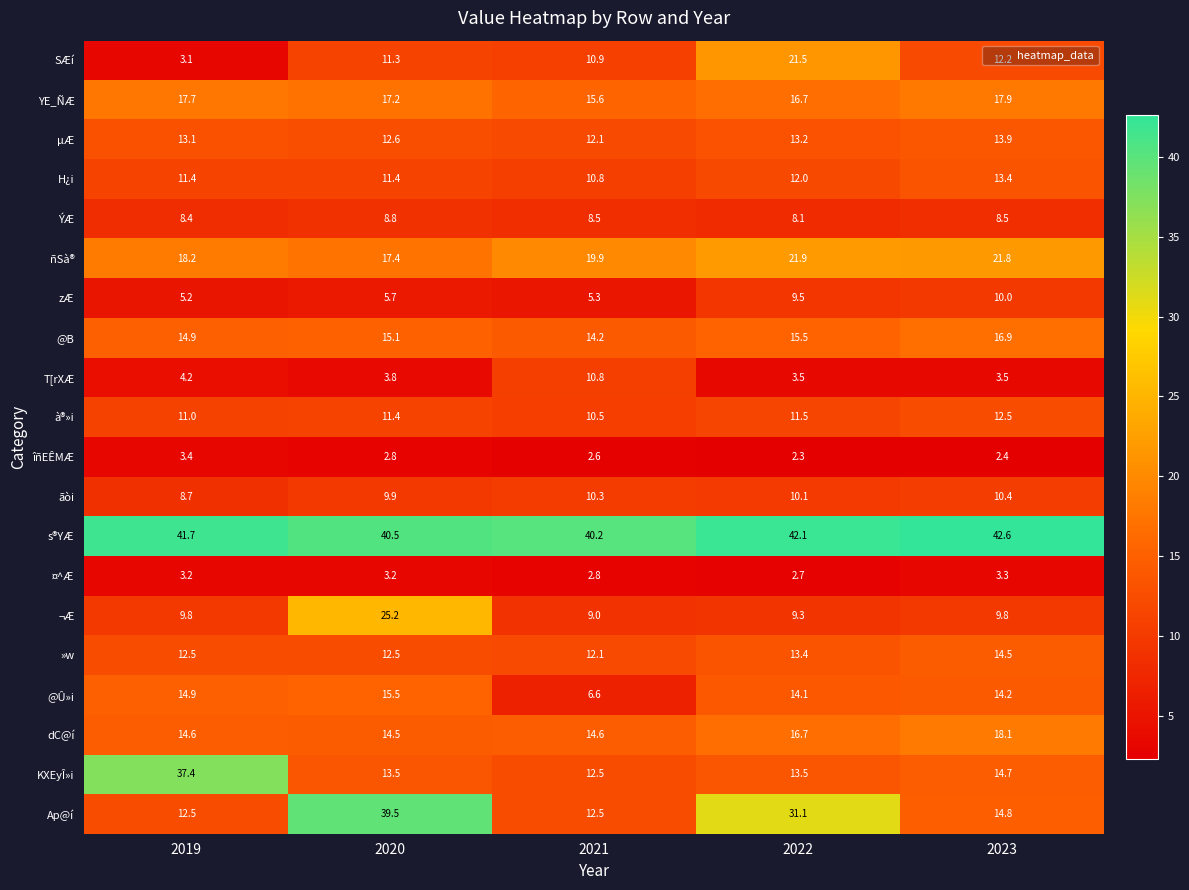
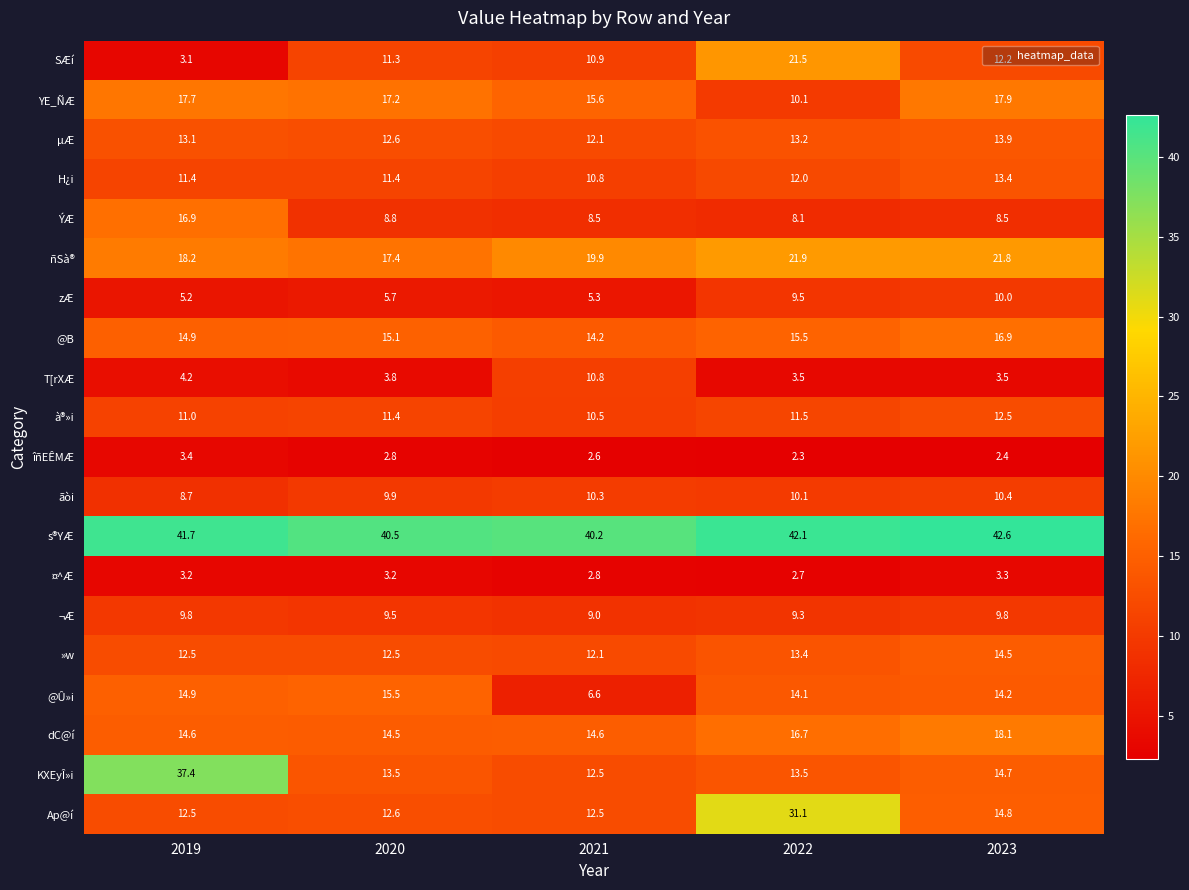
  {
    "SÆí": {
      "2019": 3.1,
      "2020": 11.3,
      "2021": 10.9,
      "2022": 21.5
    },
    "YE_ÑÆ": {
      "2019": 17.7,
      "2020": 17.2,
      "2021": 15.6,
-     "2022": 16.7,
+     "2022": 10.1,
      "2023": 17.9
    },
    "µÆ": {
      "2019": 13.1,
      "2020": 12.6,
      "2021": 12.1,
      "2022": 13.2,
      "2023": 13.9
    },
    "H¿i": {
      "2019": 11.4,
      "2020": 11.4,
      "2021": 10.8,
      "2022": 12.0,
      "2023": 13.4
    },
    "ÝÆ": {
-     "2019": 8.4,
+     "2019": 16.9,
      "2020": 8.8,
      "2021": 8.5,
      "2022": 8.1,
      "2023": 8.5
    },
    "ñSà®": {
      "2019": 18.2,
      "2020": 17.4,
      "2021": 19.9,
      "2022": 21.9,
      "2023": 21.8
    },
    "zÆ": {
      "2019": 5.2,
      "2020": 5.7,
      "2021": 5.3,
      "2022": 9.5,
      "2023": 10.0
    },
    "@B": {
      "2019": 14.9,
      "2020": 15.1,
      "2021": 14.2,
      "2022": 15.5,
      "2023": 16.9
    },
    "T[rXÆ": {
      "2019": 4.2,
      "2020": 3.8,
      "2021": 10.8,
      "2022": 3.5,
      "2023": 3.5
    },
    "à®»i": {
      "2019": 11.0,
      "2020": 11.4,
      "2021": 10.5,
      "2022": 11.5,
      "2023": 12.5
    },
    "îñEÊMÆ": {
      "2019": 3.4,
      "2020": 2.8,
      "2021": 2.6,
      "2022": 2.3,
      "2023": 2.4
    },
    "ãòi": {
      "2019": 8.7,
      "2020": 9.9,
      "2021": 10.3,
      "2022": 10.1,
      "2023": 10.4
    },
    "s®YÆ": {
      "2019": 41.7,
      "2020": 40.5,
      "2021": 40.2,
      "2022": 42.1,
      "2023": 42.6
    },
    "¤^Æ": {
      "2019": 3.2,
      "2020": 3.2,
      "2021": 2.8,
      "2022": 2.7,
      "2023": 3.3
    },
    "¬Æ": {
      "2019": 9.8,
-     "2020": 25.2,
+     "2020": 9.5,
      "2021": 9.0,
      "2022": 9.3,
      "2023": 9.8
    },
    "»w": {
      "2019": 12.5,
      "2020": 12.5,
      "2021": 12.1,
      "2022": 13.4,
      "2023": 14.5
    },
    "@Û»i": {
      "2019": 14.9,
      "2020": 15.5,
      "2021": 6.6,
      "2022": 14.1,
      "2023": 14.2
    },
    "dC@í": {
      "2019": 14.6,
      "2020": 14.5,
      "2021": 14.6,
      "2022": 16.7,
      "2023": 18.1
    },
    "KXEyÎ»i": {
      "2019": 37.4,
      "2020": 13.5,
      "2021": 12.5,
      "2022": 13.5,
      "2023": 14.7
    },
    "Ap@í": {
      "2019": 12.5,
-     "2020": 39.5,
+     "2020": 12.6,
      "2021": 12.5,
      "2022": 31.1,
      "2023": 14.8
    }
  }
